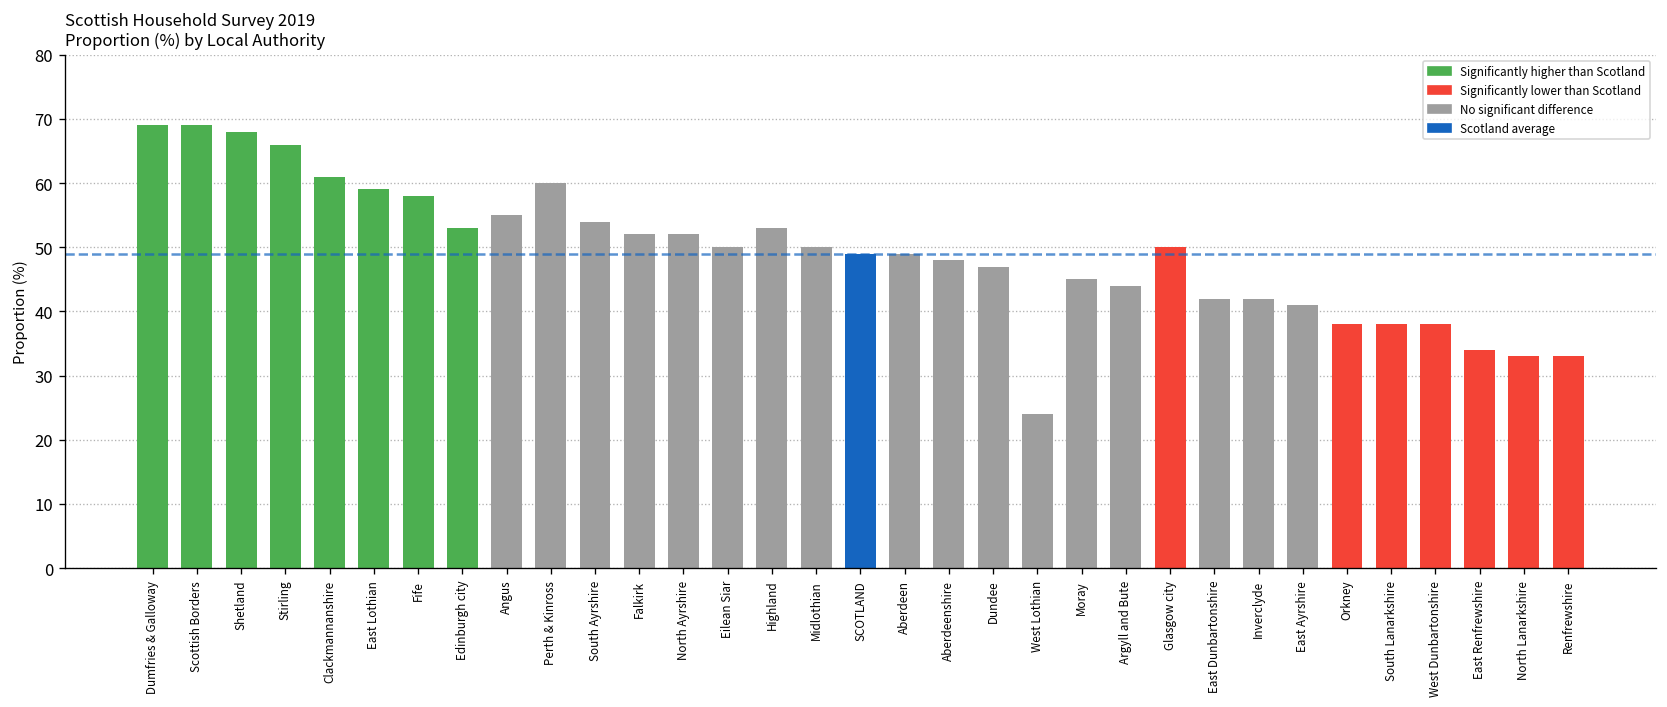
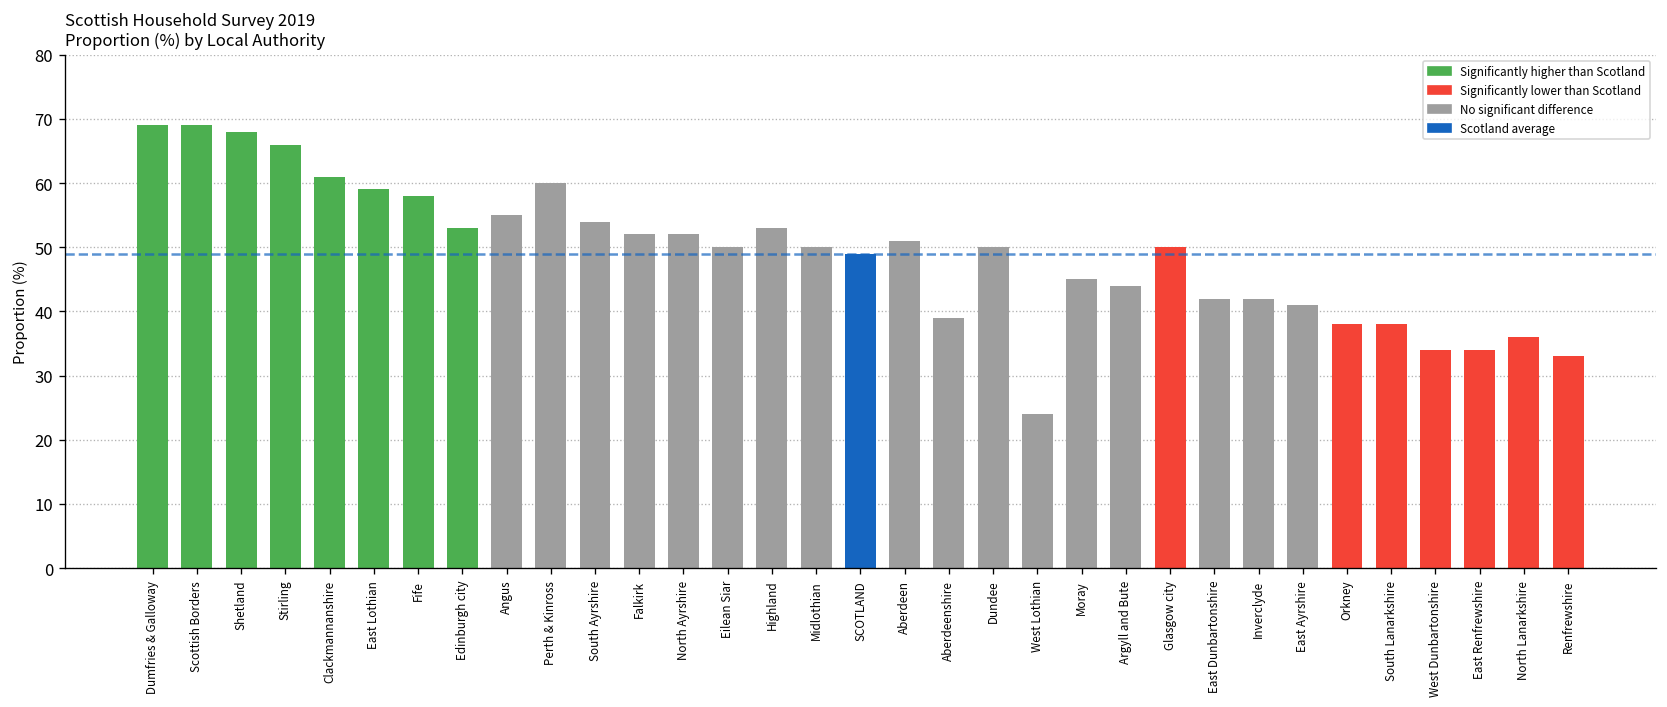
  {
    "Dumfries & Galloway": 69,
    "Scottish Borders": 69,
    "Shetland": 68,
    "Stirling": 66,
    "Clackmannanshire": 61,
    "East Lothian": 59,
    "Fife": 58,
    "Edinburgh city": 53,
    "Angus": 55,
    "Perth & Kinross": 60,
    "South Ayrshire": 54,
    "Falkirk": 52,
    "North Ayrshire": 52,
    "Eilean Siar": 50,
    "Highland": 53,
    "Midlothian": 50,
    "SCOTLAND": 49,
-   "Aberdeen": 49,
-   "Aberdeenshire": 48,
-   "Dundee": 47,
+   "Aberdeen": 51,
+   "Aberdeenshire": 39,
+   "Dundee": 50,
    "West Lothian": 24,
    "Moray": 45,
    "Argyll and Bute": 44,
    "Glasgow city": 50,
    "East Dunbartonshire": 42,
    "Inverclyde": 42,
    "East Ayrshire": 41,
    "Orkney": 38,
    "South Lanarkshire": 38,
-   "West Dunbartonshire": 38,
+   "West Dunbartonshire": 34,
    "East Renfrewshire": 34,
-   "North Lanarkshire": 33,
+   "North Lanarkshire": 36,
    "Renfrewshire": 33
  }
